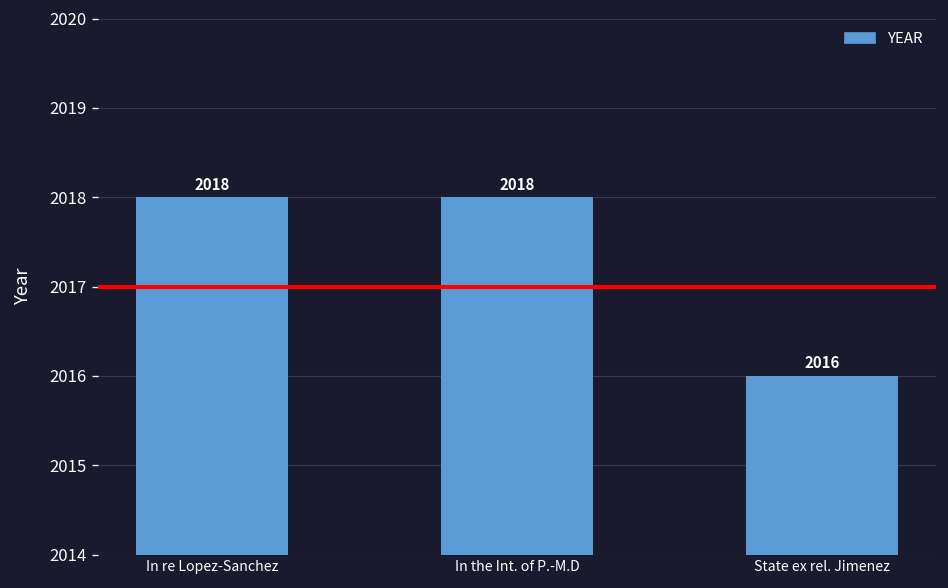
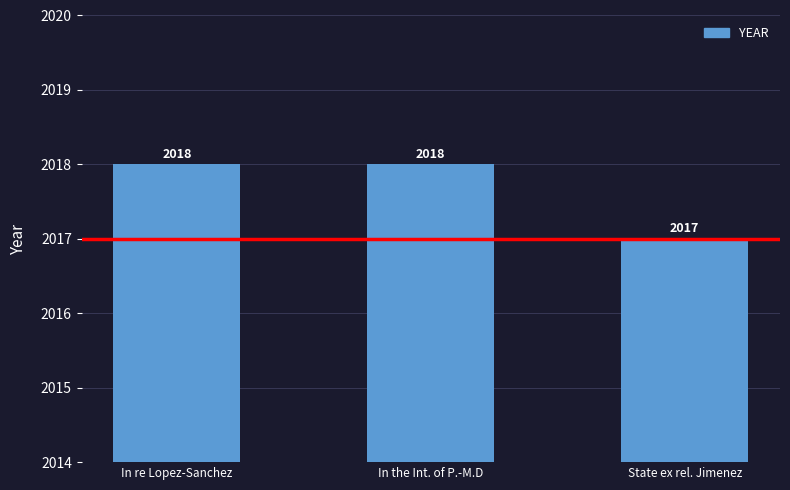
  {
    "In re Lopez-Sanchez": 2018,
    "In the Int. of P.-M.D": 2018,
-   "State ex rel. Jimenez": 2016
+   "State ex rel. Jimenez": 2017
  }
